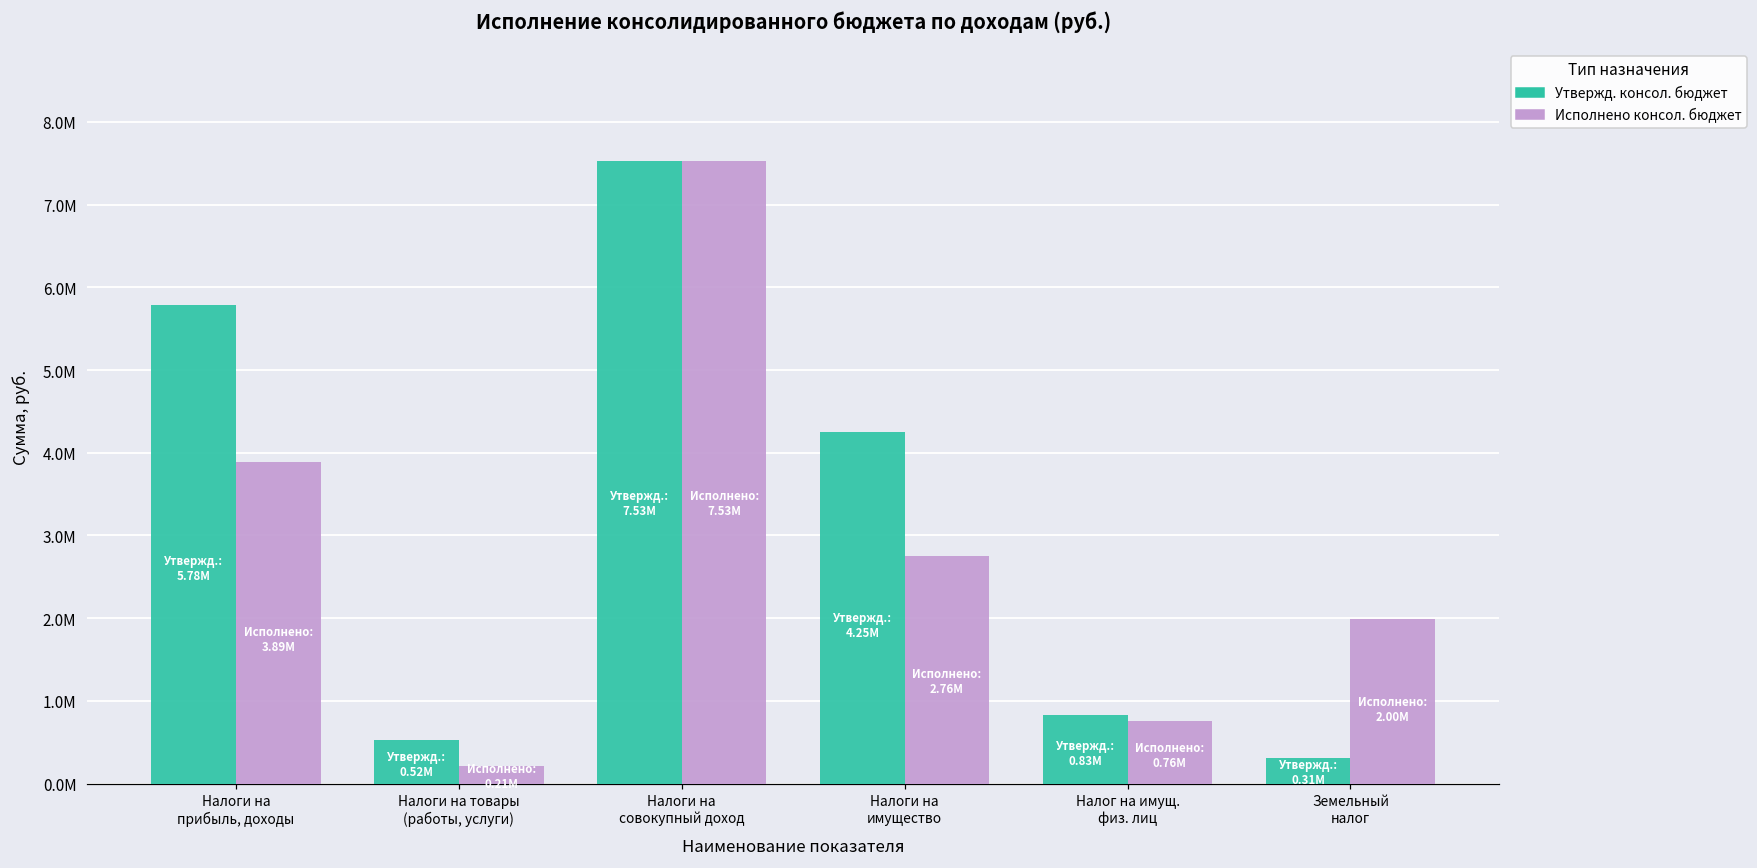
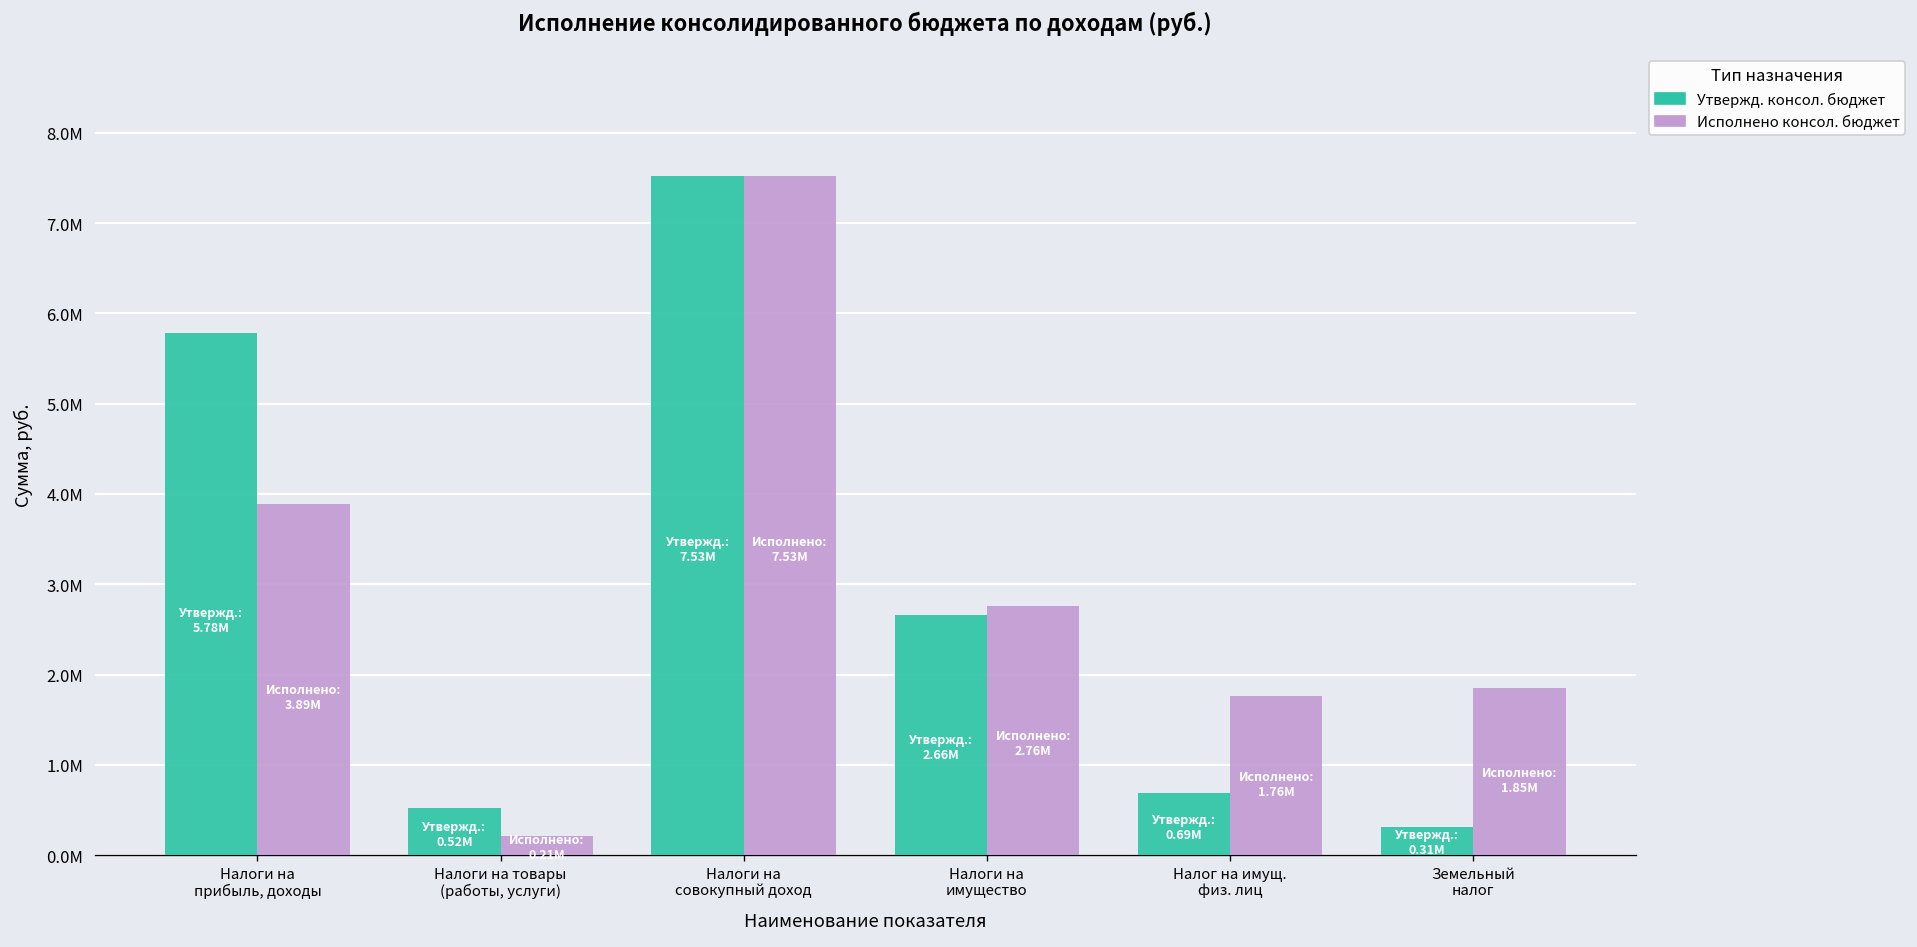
  {
    "Утвержд. консол. бюджет": {
      "Налоги на прибыль, доходы": "5.78M",
      "Налоги на товары (работы, услуги)": "0.52M",
      "Налоги на совокупный доход": "7.53M",
-     "Налоги на имущество": "4.25M",
-     "Налог на имущ. физ. лиц": "0.83M",
+     "Налоги на имущество": "2.66M",
+     "Налог на имущ. физ. лиц": "0.69M",
      "Земельный налог": "0.31M"
    },
    "Исполнено консол. бюджет": {
      "Налоги на прибыль, доходы": "3.89M",
      "Налоги на товары (работы, услуги)": "0.21M",
      "Налоги на совокупный доход": "7.53M",
      "Налоги на имущество": "2.76M",
-     "Налог на имущ. физ. лиц": "0.76M",
-     "Земельный налог": "2.00M"
+     "Налог на имущ. физ. лиц": "1.76M",
+     "Земельный налог": "1.85M"
    }
  }
